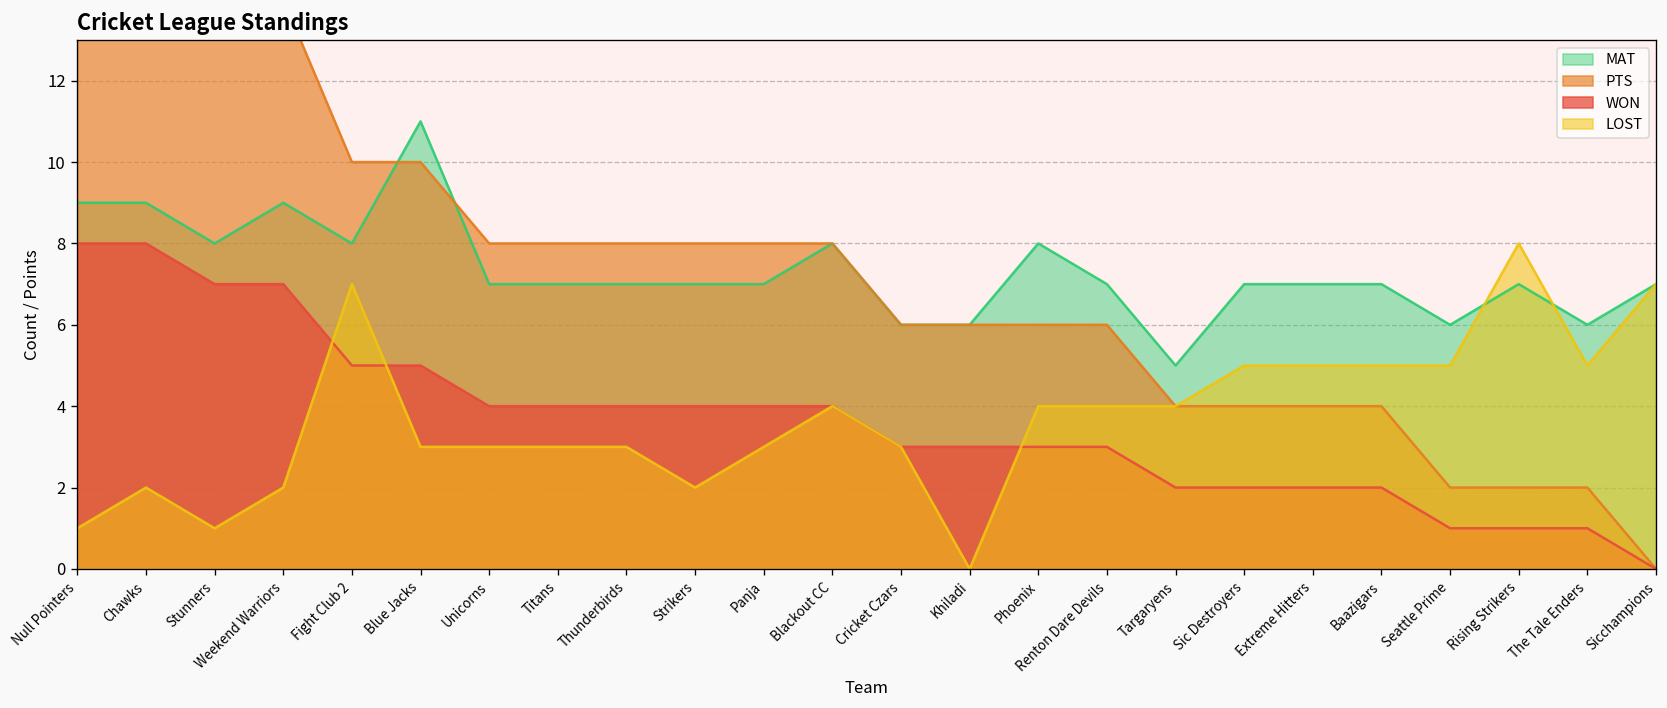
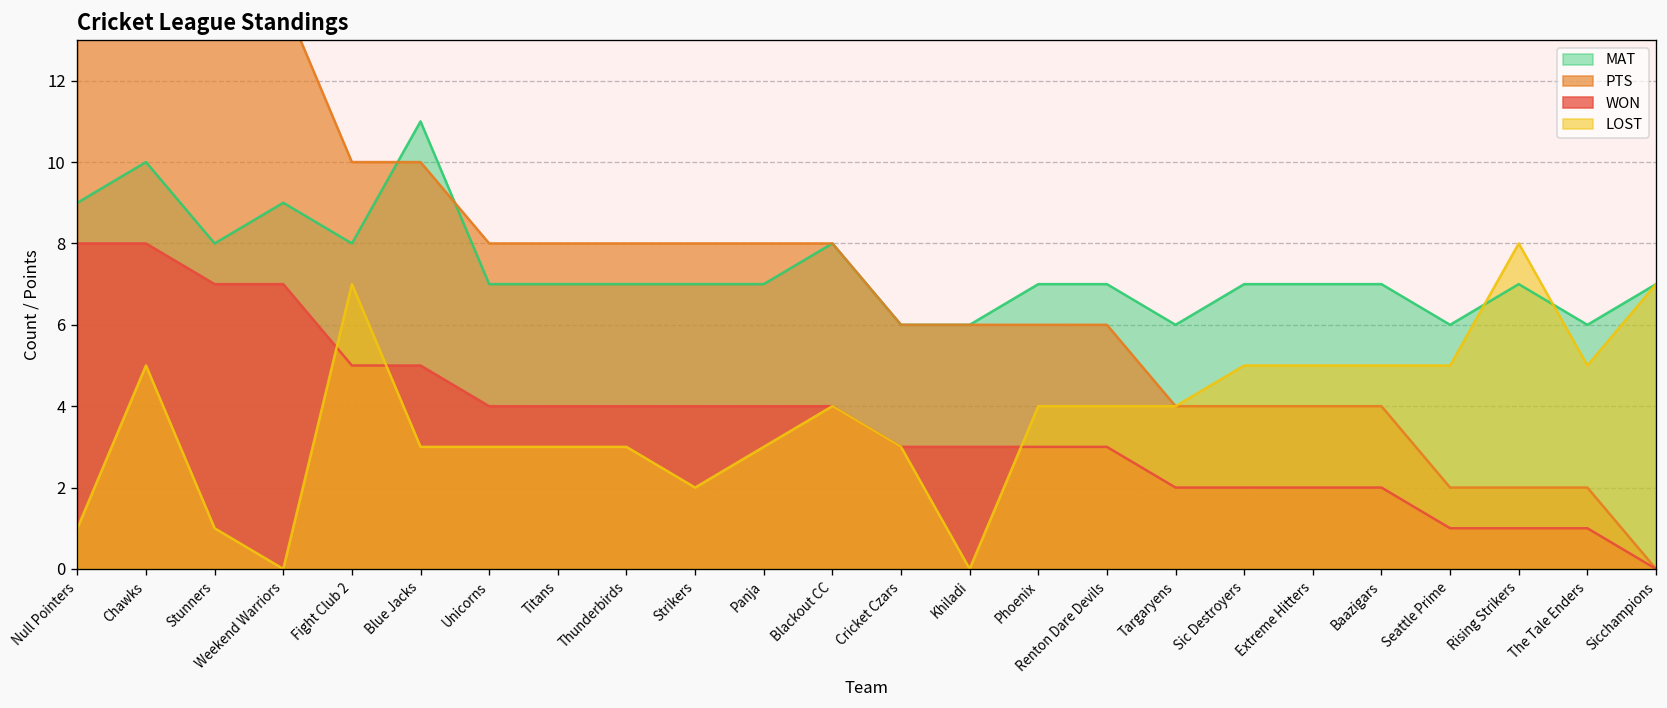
  {
    "MAT": {
      "Null Pointers": 9,
-     "Chawks": 9,
+     "Chawks": 10,
      "Stunners": 8,
      "Weekend Warriors": 9,
      "Fight Club 2": 8,
      "Blue Jacks": 11,
      "Unicorns": 7,
      "Titans": 7,
      "Thunderbirds": 7,
      "Strikers": 7,
      "Panja": 7,
-     "Phoenix": 8,
+     "Phoenix": 7,
      "Renton Dare Devils": 7,
-     "Targaryens": 5,
+     "Targaryens": 6,
      "Sic Destroyers": 7,
      "Extreme Hitters": 7,
      "Baazigars": 7,
      "Seattle Prime": 6,
      "Rising Strikers": 7,
      "The Tale Enders": 6
    },
    "LOST": {
      "Null Pointers": 1,
-     "Chawks": 2,
+     "Chawks": 5,
      "Stunners": 1,
-     "Weekend Warriors": 2,
+     "Weekend Warriors": 0,
      "Fight Club 2": 7,
      "Blue Jacks": 3,
      "Unicorns": 3,
      "Titans": 3,
      "Thunderbirds": 3,
      "Strikers": 2,
      "Panja": 3,
      "Khiladi": 0,
      "Phoenix": 4,
      "Renton Dare Devils": 4,
      "Sic Destroyers": 5,
      "Extreme Hitters": 5,
      "Baazigars": 5,
      "Seattle Prime": 5,
      "Rising Strikers": 8,
      "The Tale Enders": 5
    }
  }
